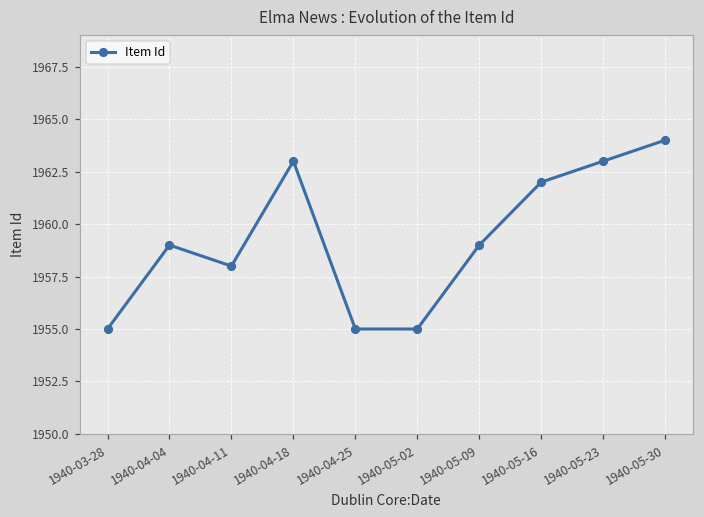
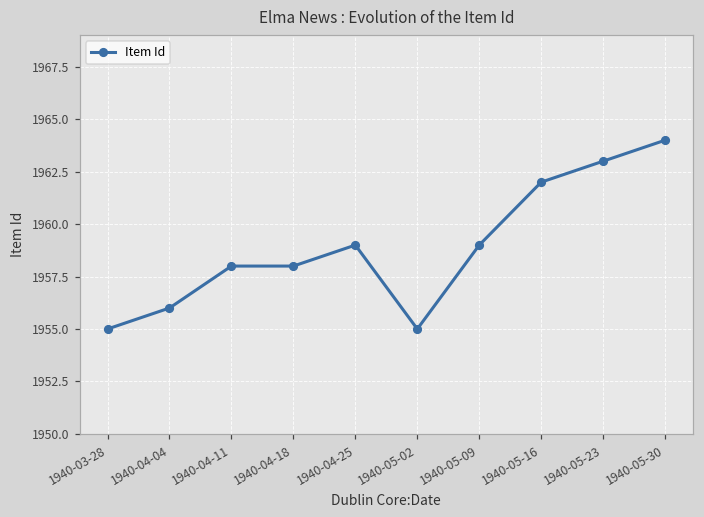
  {
    "1940-03-28": 1955,
-   "1940-04-04": 1959,
+   "1940-04-04": 1956,
    "1940-04-11": 1958,
-   "1940-04-18": 1963,
-   "1940-04-25": 1955,
+   "1940-04-18": 1958,
+   "1940-04-25": 1959,
    "1940-05-02": 1955,
    "1940-05-09": 1959,
    "1940-05-16": 1962,
    "1940-05-23": 1963,
    "1940-05-30": 1964
  }
